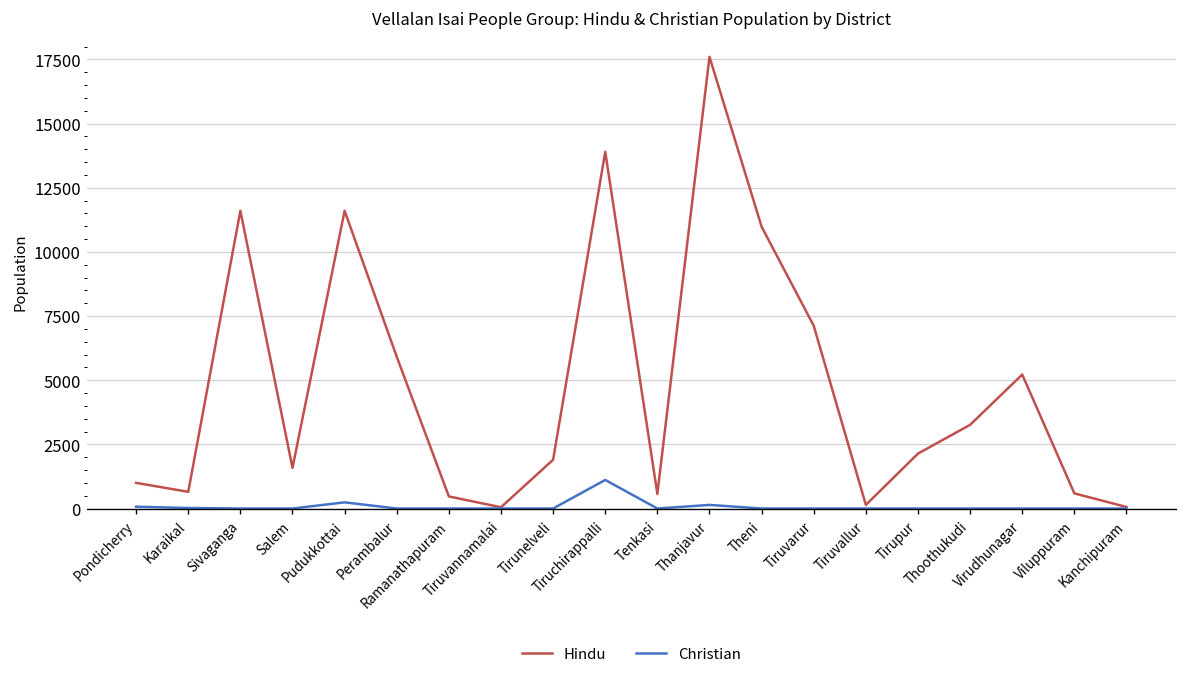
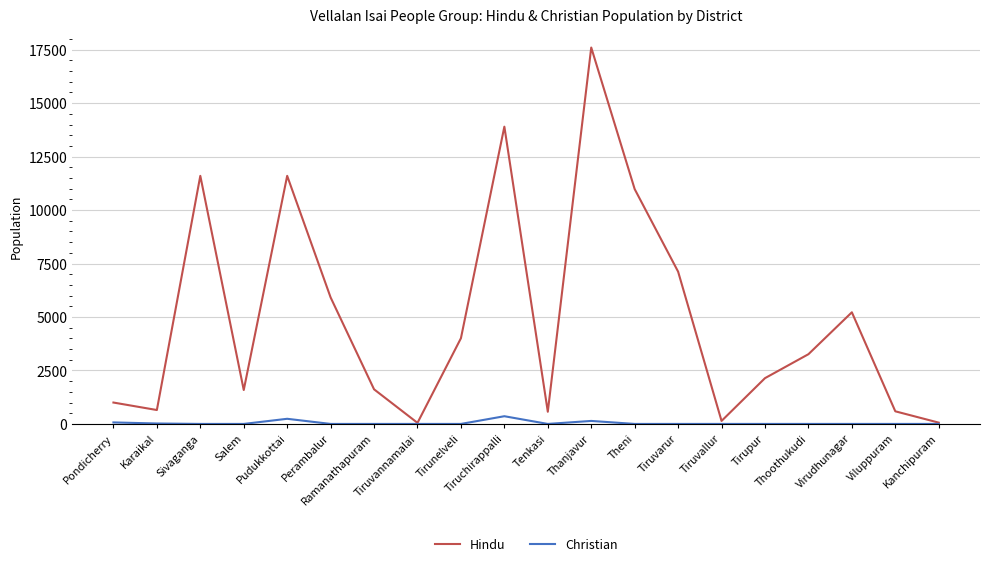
  {
    "Hindu": {
      "Pondicherry": 1000,
      "Karaikal": 700,
      "Sivaganga": 11600,
      "Salem": 1600,
      "Pudukkottai": 11600,
      "Perambalur": 5900,
-     "Ramanathapuram": 500,
-     "Tirunelveli": 1900,
+     "Ramanathapuram": 1600,
+     "Tirunelveli": 4000,
      "Tiruchirappalli": 13900,
      "Tenkasi": 600,
      "Thanjavur": 17600,
      "Theni": 11000,
      "Tiruvarur": 7100,
      "Tiruvallur": 100,
      "Tirupur": 2100,
      "Thoothukudi": 3300,
      "Virudhunagar": 5200,
      "Viluppuram": 600
    },
    "Christian": {
      "Pondicherry": 100,
      "Karaikal": 0,
      "Sivaganga": 0,
      "Salem": 0,
      "Pudukkottai": 200,
      "Perambalur": 0,
      "Ramanathapuram": 0,
      "Tirunelveli": 0,
-     "Tiruchirappalli": 1100,
+     "Tiruchirappalli": 400,
      "Tenkasi": 0,
      "Thanjavur": 100,
      "Theni": 0,
      "Tiruvarur": 0,
      "Tiruvallur": 0,
      "Tirupur": 0,
      "Thoothukudi": 0,
      "Virudhunagar": 0,
      "Viluppuram": 0
    }
  }
